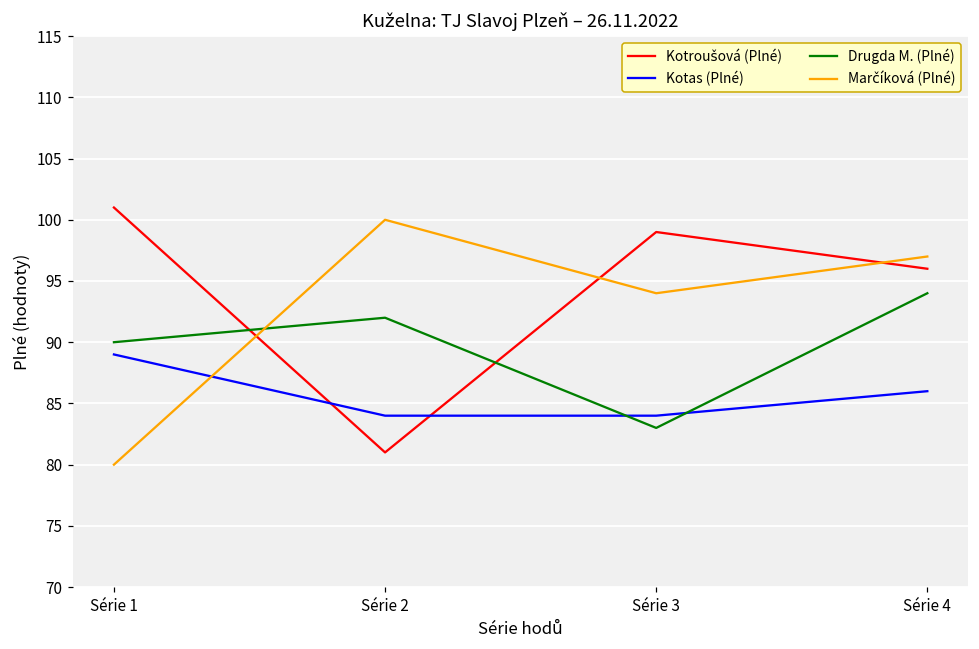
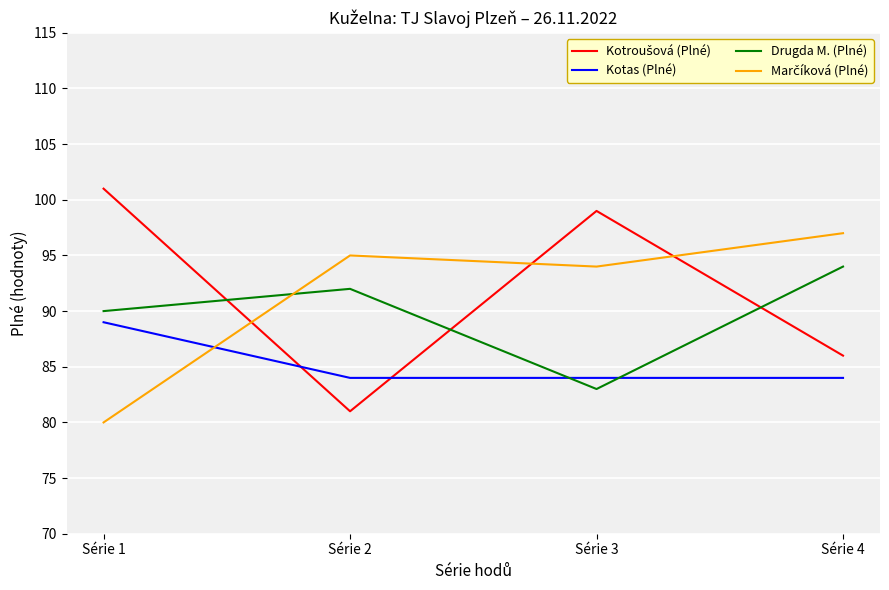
  {
    "Kotroušová (Plné)": {
      "Série 1": 101,
      "Série 2": 81,
      "Série 3": 99,
-     "Série 4": 96
+     "Série 4": 86
    },
    "Kotas (Plné)": {
      "Série 1": 89,
      "Série 2": 84,
      "Série 3": 84,
-     "Série 4": 86
+     "Série 4": 84
    },
    "Drugda M. (Plné)": {
      "Série 1": 90,
      "Série 2": 92,
      "Série 3": 83,
      "Série 4": 94
    },
    "Marčíková (Plné)": {
      "Série 1": 80,
-     "Série 2": 100,
+     "Série 2": 95,
      "Série 3": 94,
      "Série 4": 97
    }
  }
